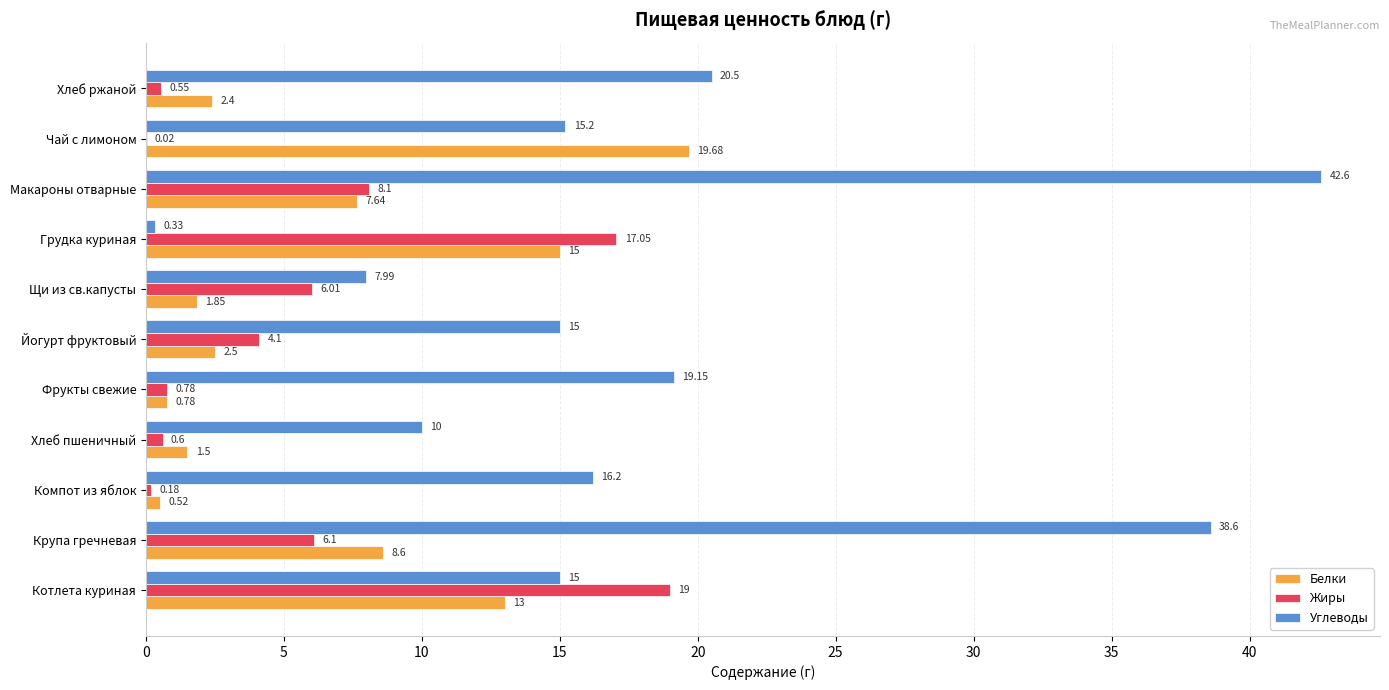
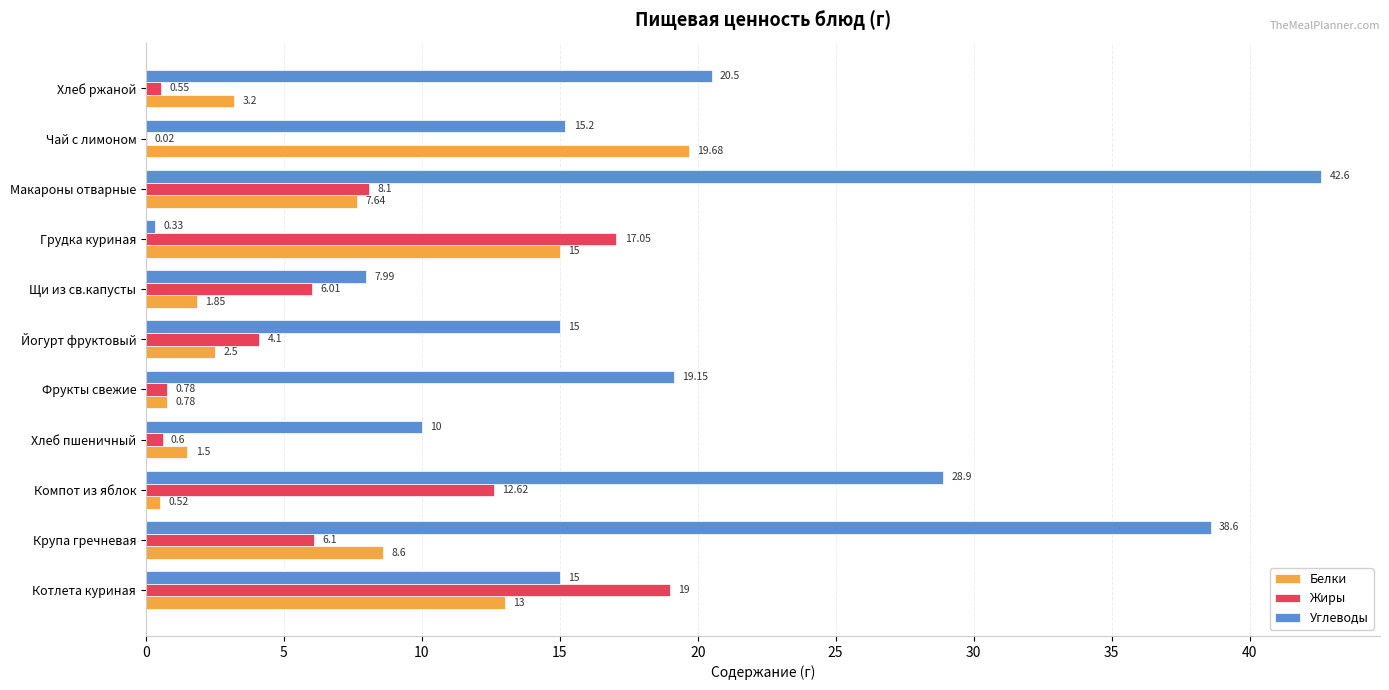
  {
    "Белки": {
-     "Хлеб ржаной": 2.4,
+     "Хлеб ржаной": 3.2,
      "Чай с лимоном": 19.68,
      "Макароны отварные": 7.64,
      "Грудка куриная": 15,
      "Щи из св.капусты": 1.85,
      "Йогурт фруктовый": 2.5,
      "Фрукты свежие": 0.78,
      "Хлеб пшеничный": 1.5,
      "Компот из яблок": 0.52,
      "Крупа гречневая": 8.6,
      "Котлета куриная": 13
    },
    "Жиры": {
      "Хлеб ржаной": 0.55,
      "Чай с лимоном": 0.02,
      "Макароны отварные": 8.1,
      "Грудка куриная": 17.05,
      "Щи из св.капусты": 6.01,
      "Йогурт фруктовый": 4.1,
      "Фрукты свежие": 0.78,
      "Хлеб пшеничный": 0.6,
-     "Компот из яблок": 0.18,
+     "Компот из яблок": 12.62,
      "Крупа гречневая": 6.1,
      "Котлета куриная": 19
    },
    "Углеводы": {
      "Хлеб ржаной": 20.5,
      "Чай с лимоном": 15.2,
      "Макароны отварные": 42.6,
      "Грудка куриная": 0.33,
      "Щи из св.капусты": 7.99,
      "Йогурт фруктовый": 15,
      "Фрукты свежие": 19.15,
      "Хлеб пшеничный": 10,
-     "Компот из яблок": 16.2,
+     "Компот из яблок": 28.9,
      "Крупа гречневая": 38.6,
      "Котлета куриная": 15
    }
  }
